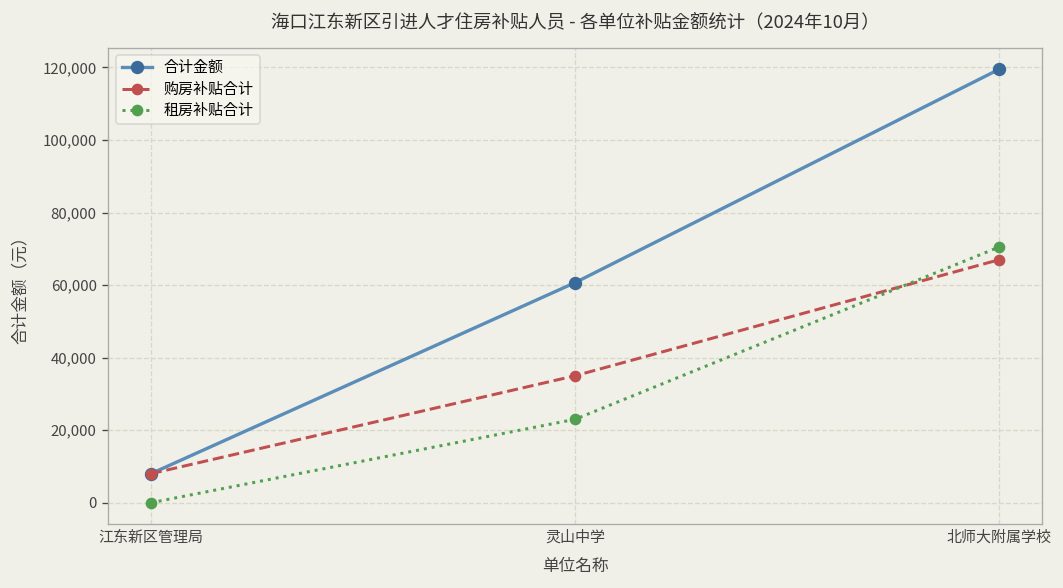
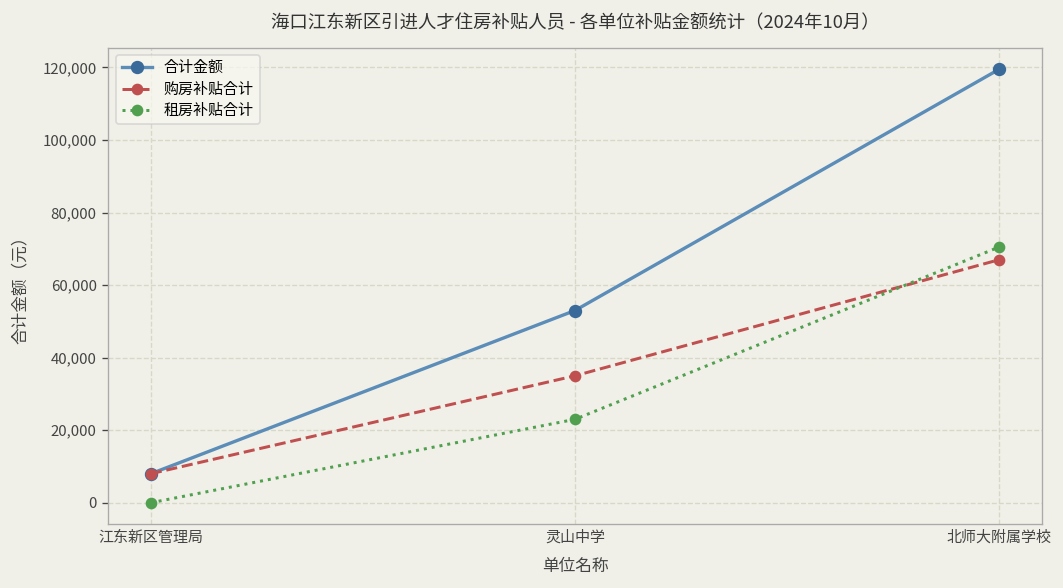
  {
    "合计金额": {
-     "灵山中学": "61,000",
+     "灵山中学": "53,000",
      "北师大附属学校": "120,000"
    },
    "购房补贴合计": {
      "灵山中学": "35,000",
      "北师大附属学校": "67,000"
    },
    "租房补贴合计": {
      "江东新区管理局": "0",
      "灵山中学": "23,000",
      "北师大附属学校": "71,000"
    }
  }
